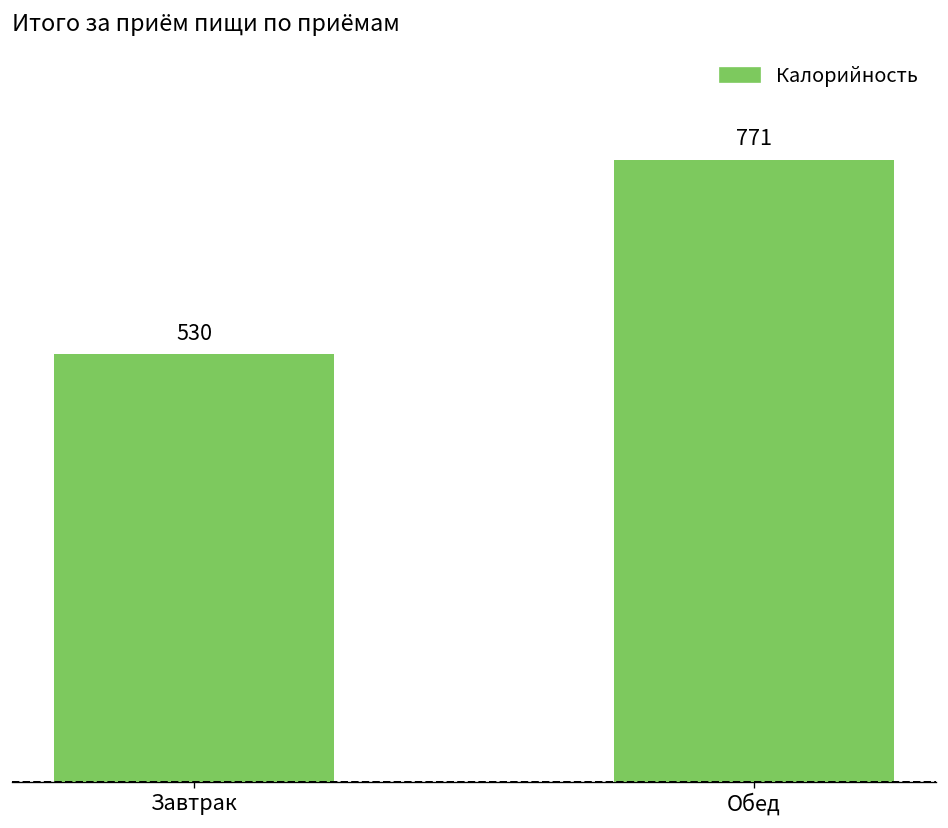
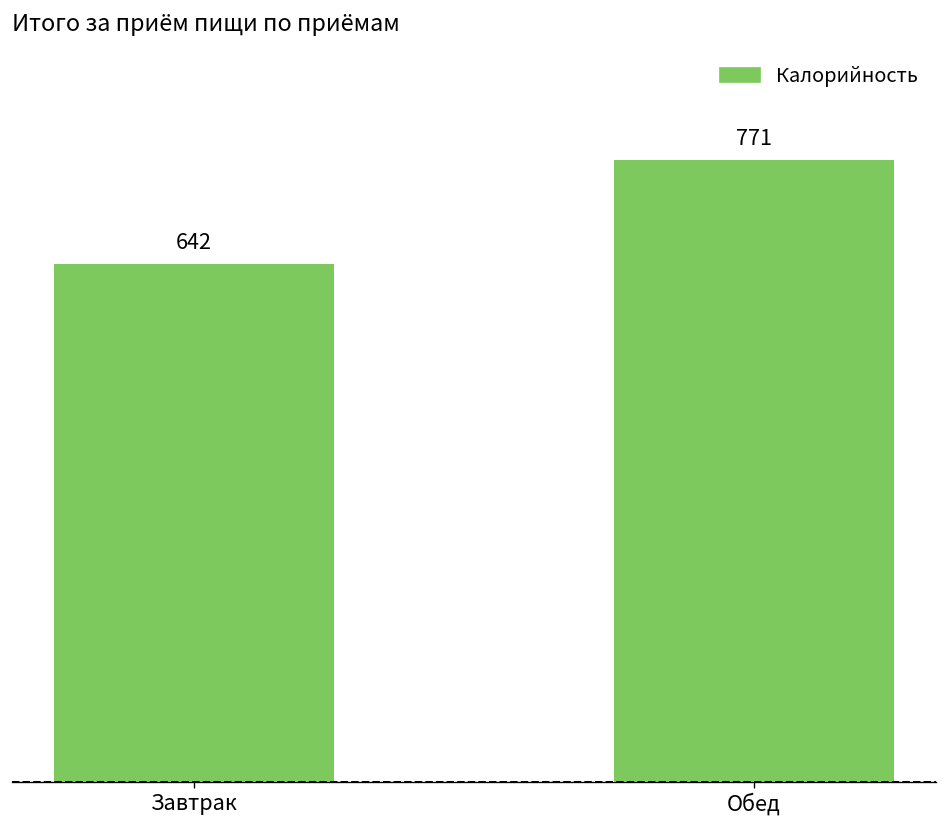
  {
-   "Завтрак": 530,
+   "Завтрак": 642,
    "Обед": 771
  }
